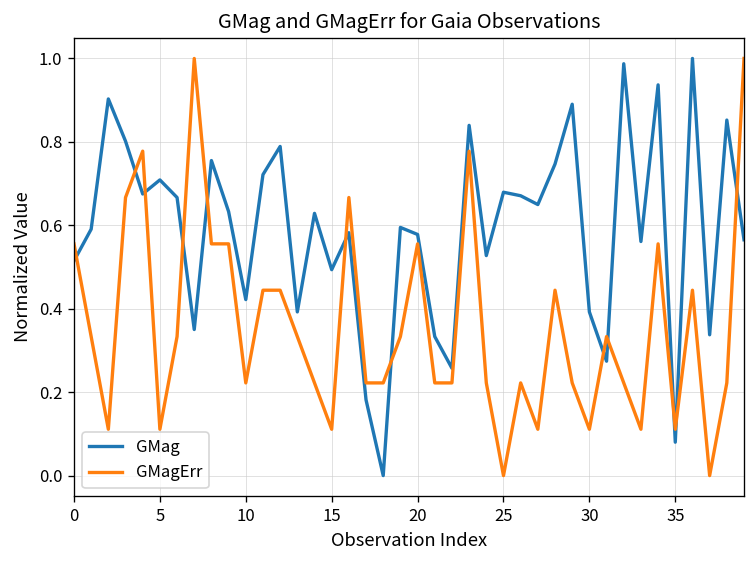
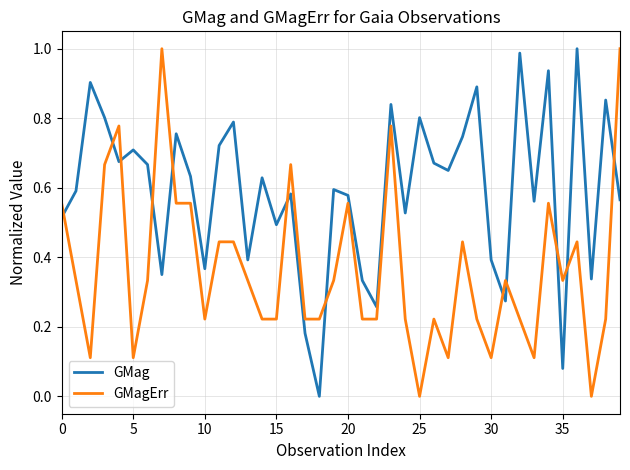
  {
    "GMag": {
      "0": 0.51,
      "5": 0.71,
-     "10": 0.42,
+     "10": 0.37,
      "15": 0.49,
      "20": 0.58,
-     "25": 0.68,
+     "25": 0.80,
      "30": 0.39,
      "35": 0.08
    },
    "GMagErr": {
      "0": 0.56,
      "5": 0.11,
      "10": 0.22,
-     "15": 0.11,
+     "15": 0.22,
      "20": 0.56,
      "25": 0.00,
      "30": 0.11,
-     "35": 0.11
+     "35": 0.33
    }
  }
